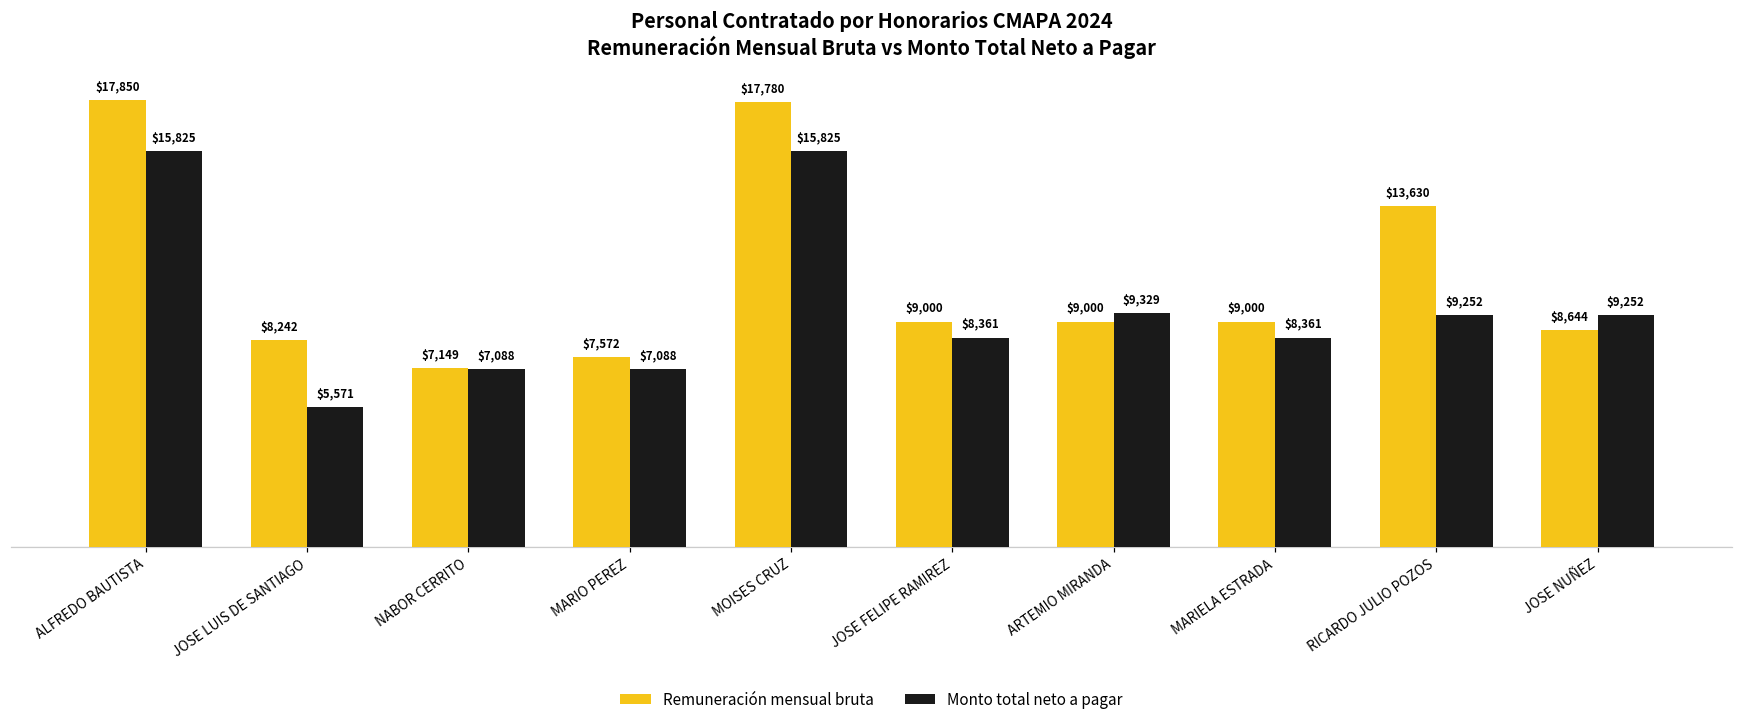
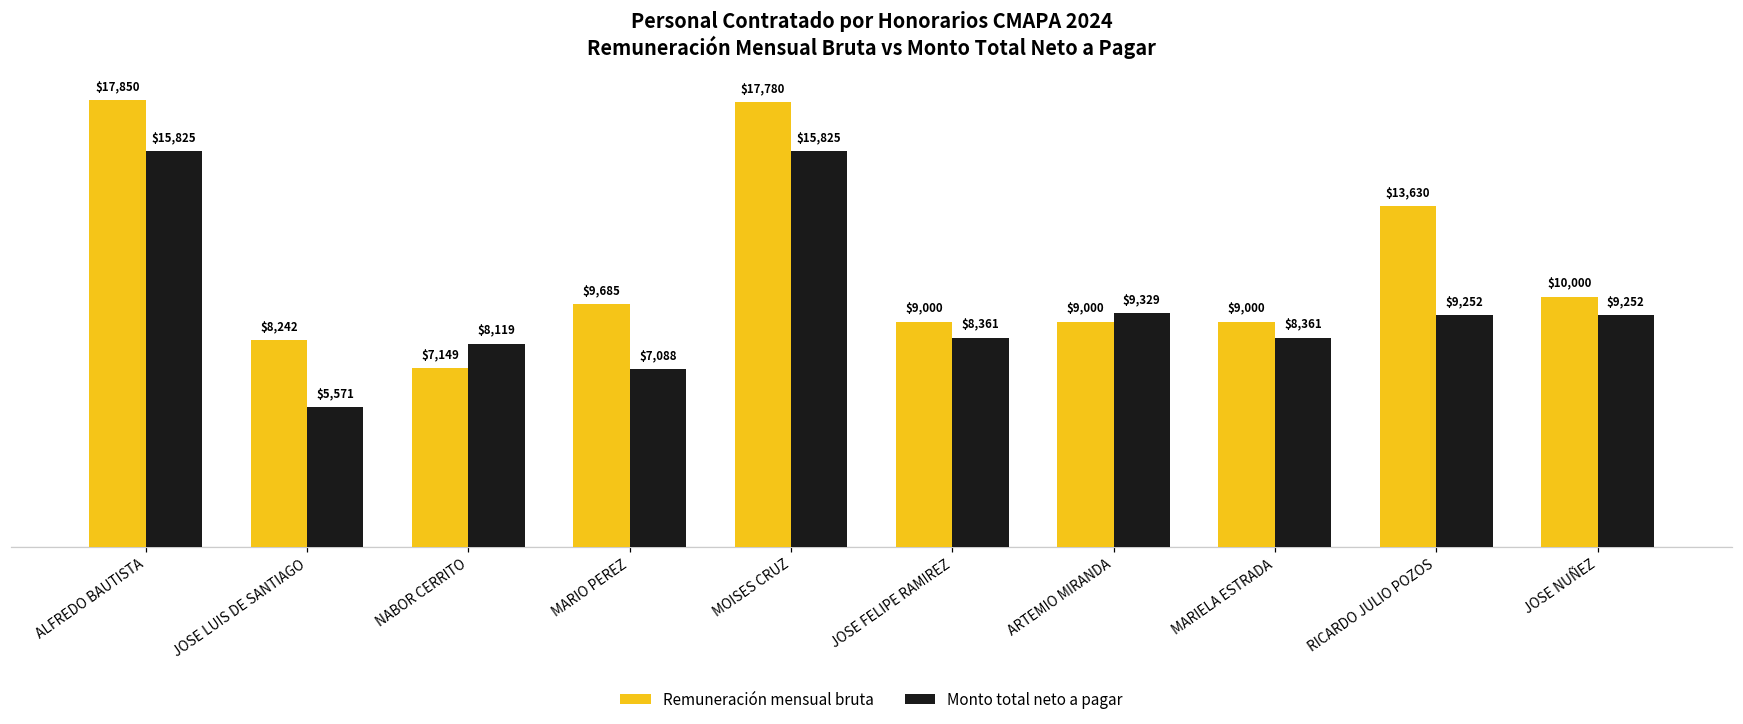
  {
    "Remuneración mensual bruta": {
      "ALFREDO BAUTISTA": "$17,850",
      "JOSE LUIS DE SANTIAGO": "$8,242",
      "NABOR CERRITO": "$7,149",
-     "MARIO PEREZ": "$7,572",
+     "MARIO PEREZ": "$9,685",
      "MOISES CRUZ": "$17,780",
      "JOSE FELIPE RAMIREZ": "$9,000",
      "ARTEMIO MIRANDA": "$9,000",
      "MARIELA ESTRADA": "$9,000",
      "RICARDO JULIO POZOS": "$13,630",
-     "JOSE NUÑEZ": "$8,644"
+     "JOSE NUÑEZ": "$10,000"
    },
    "Monto total neto a pagar": {
      "ALFREDO BAUTISTA": "$15,825",
      "JOSE LUIS DE SANTIAGO": "$5,571",
-     "NABOR CERRITO": "$7,088",
+     "NABOR CERRITO": "$8,119",
      "MARIO PEREZ": "$7,088",
      "MOISES CRUZ": "$15,825",
      "JOSE FELIPE RAMIREZ": "$8,361",
      "ARTEMIO MIRANDA": "$9,329",
      "MARIELA ESTRADA": "$8,361",
      "RICARDO JULIO POZOS": "$9,252",
      "JOSE NUÑEZ": "$9,252"
    }
  }
